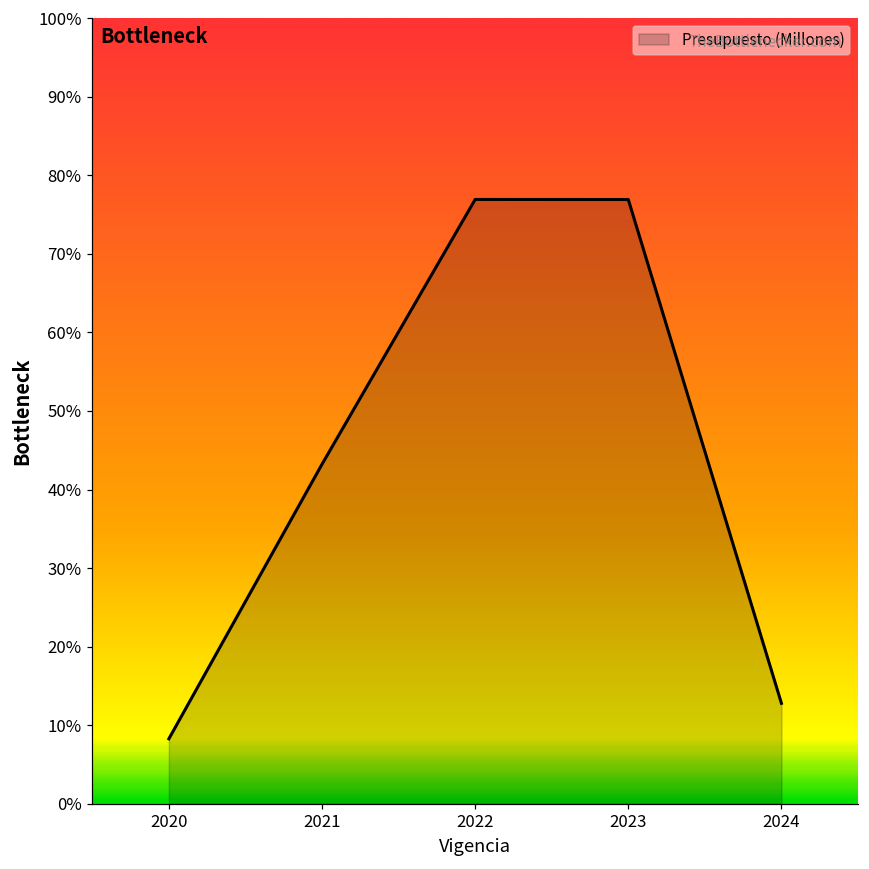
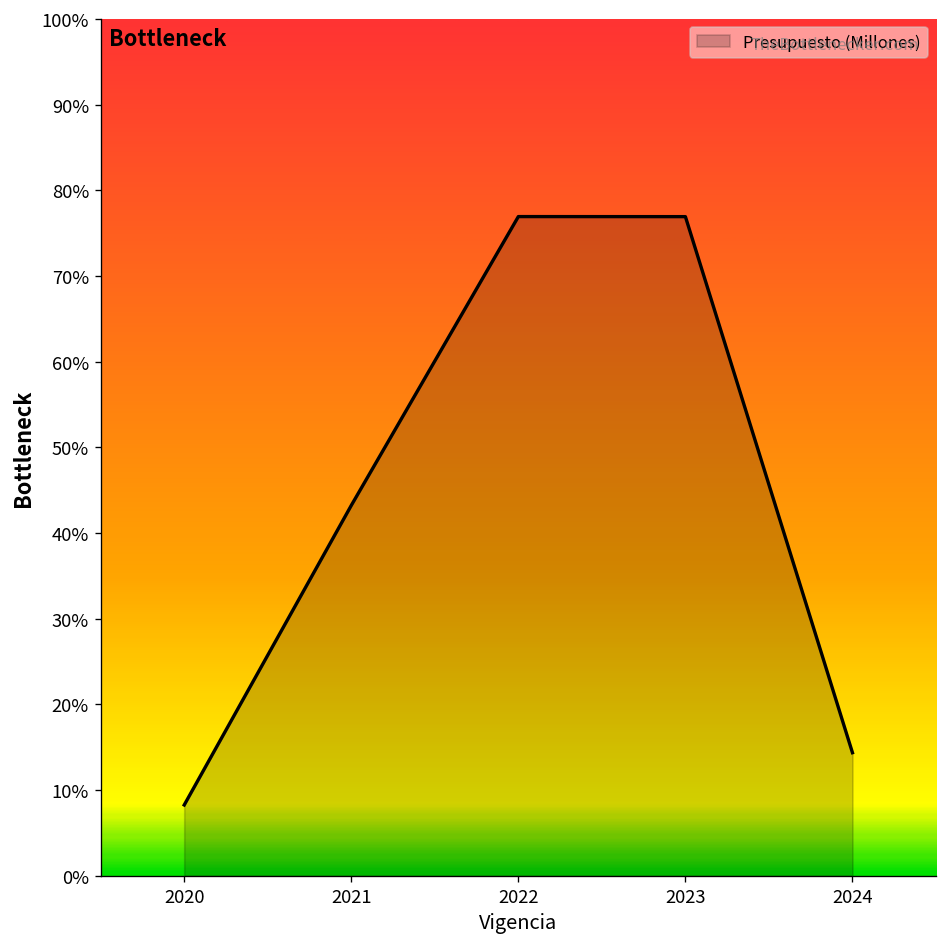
  {
    "2020": "8%",
    "2021": "43%",
    "2022": "77%",
    "2023": "77%",
-   "2024": "13%"
+   "2024": "14%"
  }
